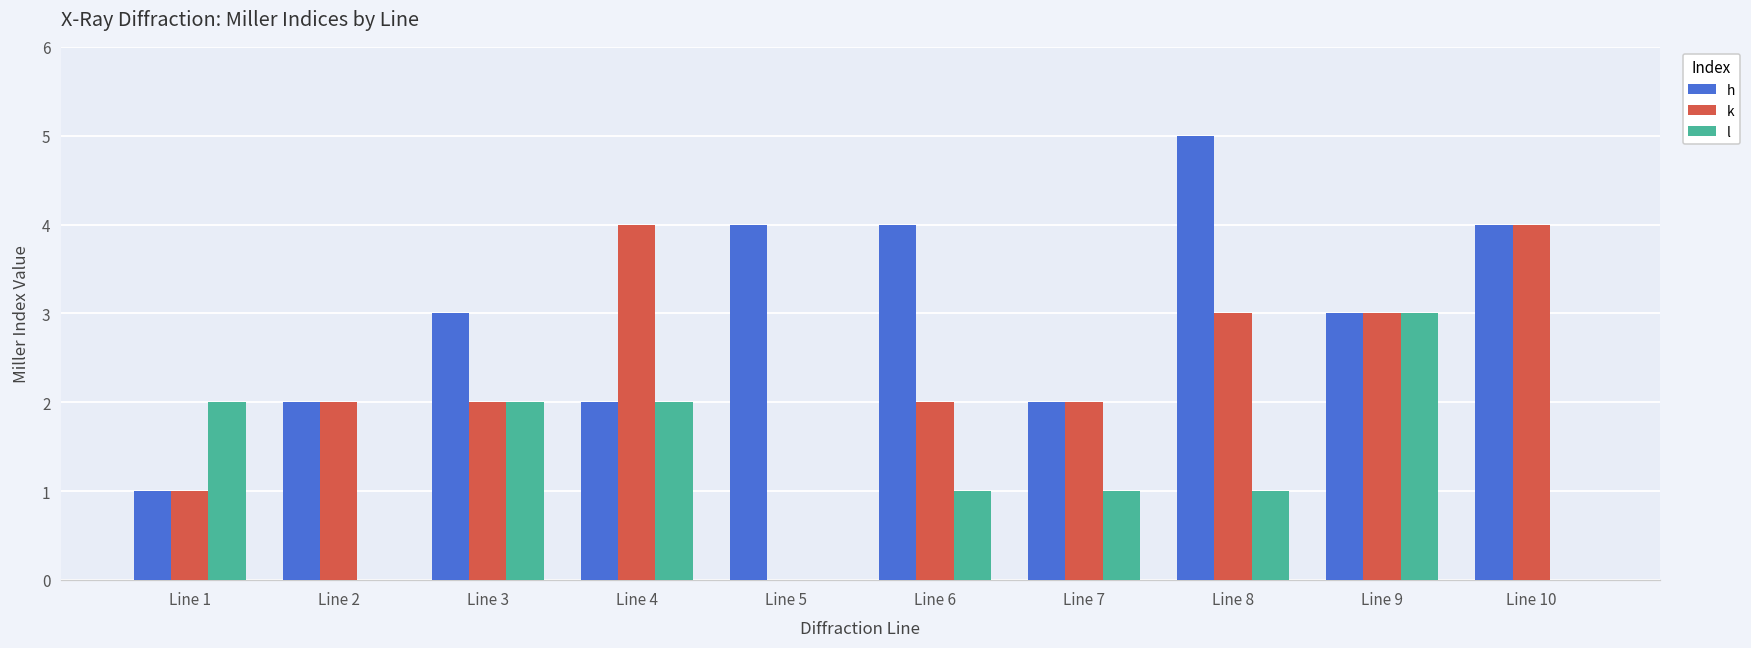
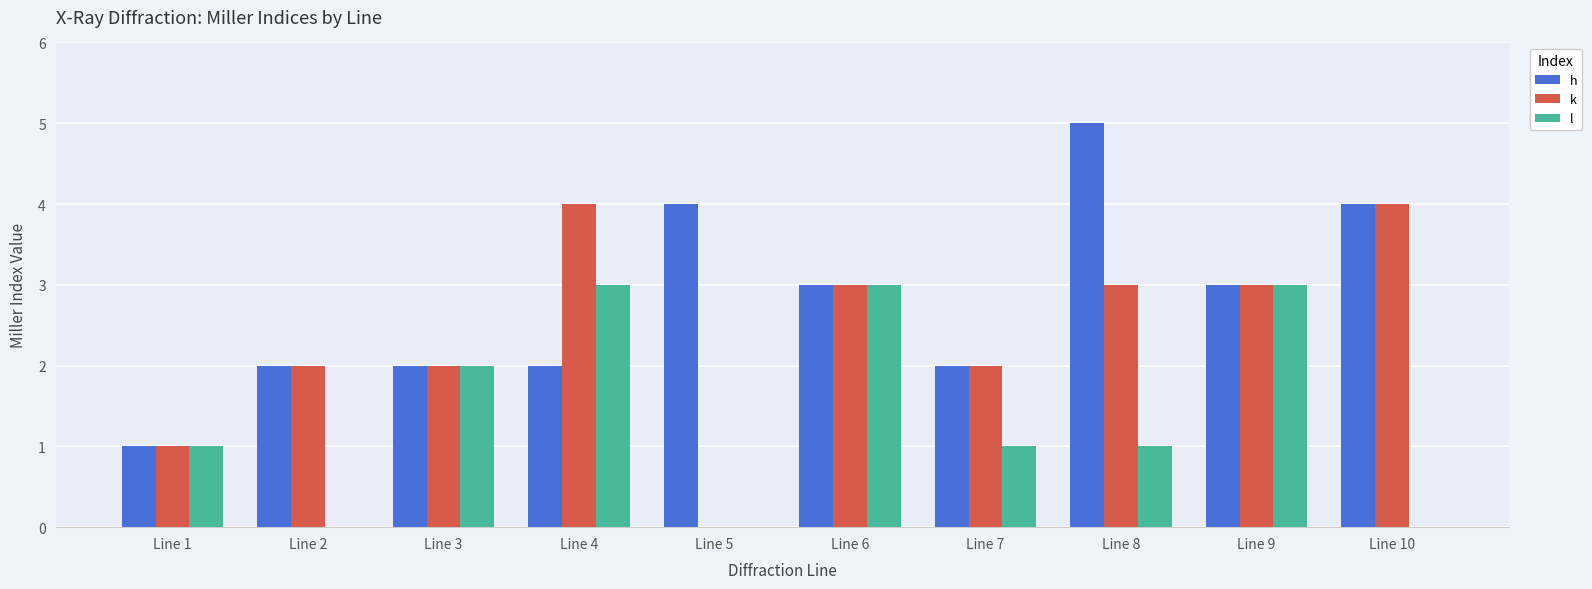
  {
    "h": {
      "Line 1": 1,
      "Line 2": 2,
-     "Line 3": 3,
+     "Line 3": 2,
      "Line 4": 2,
      "Line 5": 4,
-     "Line 6": 4,
+     "Line 6": 3,
      "Line 7": 2,
      "Line 8": 5,
      "Line 9": 3,
      "Line 10": 4
    },
    "k": {
      "Line 1": 1,
      "Line 2": 2,
      "Line 3": 2,
      "Line 4": 4,
      "Line 5": 0,
-     "Line 6": 2,
+     "Line 6": 3,
      "Line 7": 2,
      "Line 8": 3,
      "Line 9": 3,
      "Line 10": 4
    },
    "l": {
-     "Line 1": 2,
+     "Line 1": 1,
      "Line 2": 0,
      "Line 3": 2,
-     "Line 4": 2,
+     "Line 4": 3,
      "Line 5": 0,
-     "Line 6": 1,
+     "Line 6": 3,
      "Line 7": 1,
      "Line 8": 1,
      "Line 9": 3,
      "Line 10": 0
    }
  }
